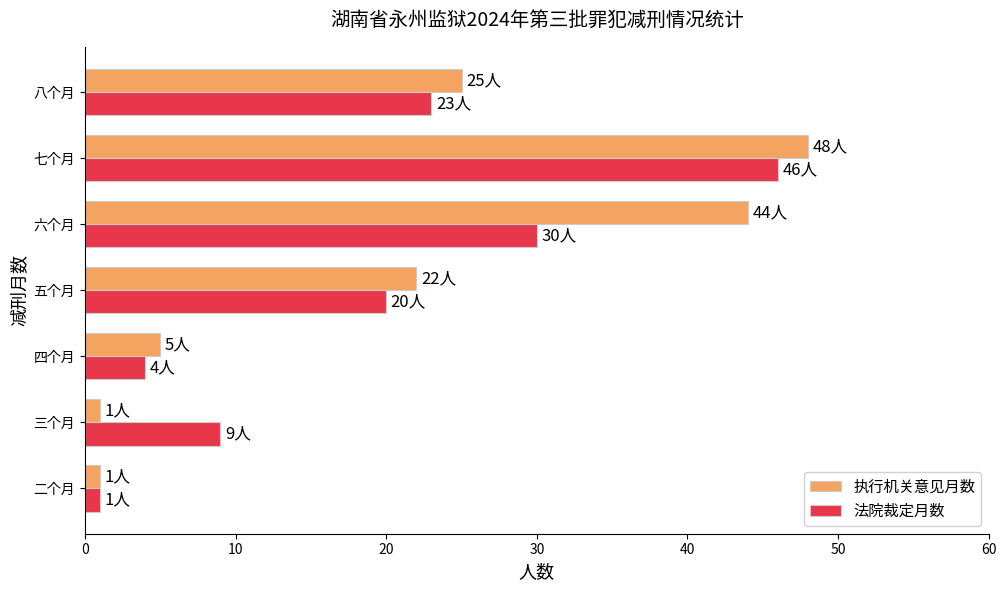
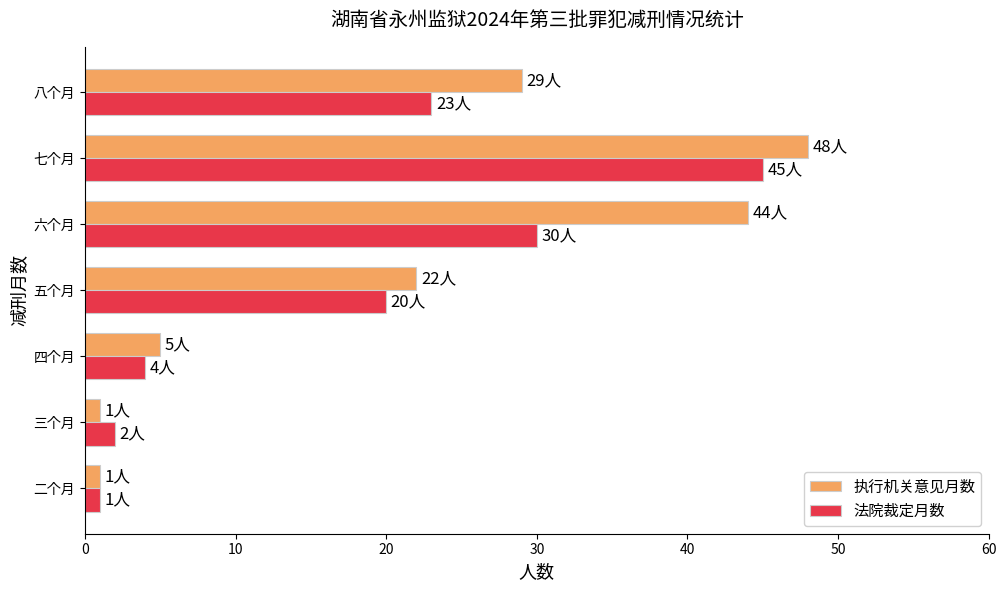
  {
    "执行机关意见月数": {
-     "八个月": "25人",
+     "八个月": "29人",
      "七个月": "48人",
      "六个月": "44人",
      "五个月": "22人",
      "四个月": "5人",
      "三个月": "1人",
      "二个月": "1人"
    },
    "法院裁定月数": {
      "八个月": "23人",
-     "七个月": "46人",
+     "七个月": "45人",
      "六个月": "30人",
      "五个月": "20人",
      "四个月": "4人",
-     "三个月": "9人",
+     "三个月": "2人",
      "二个月": "1人"
    }
  }
